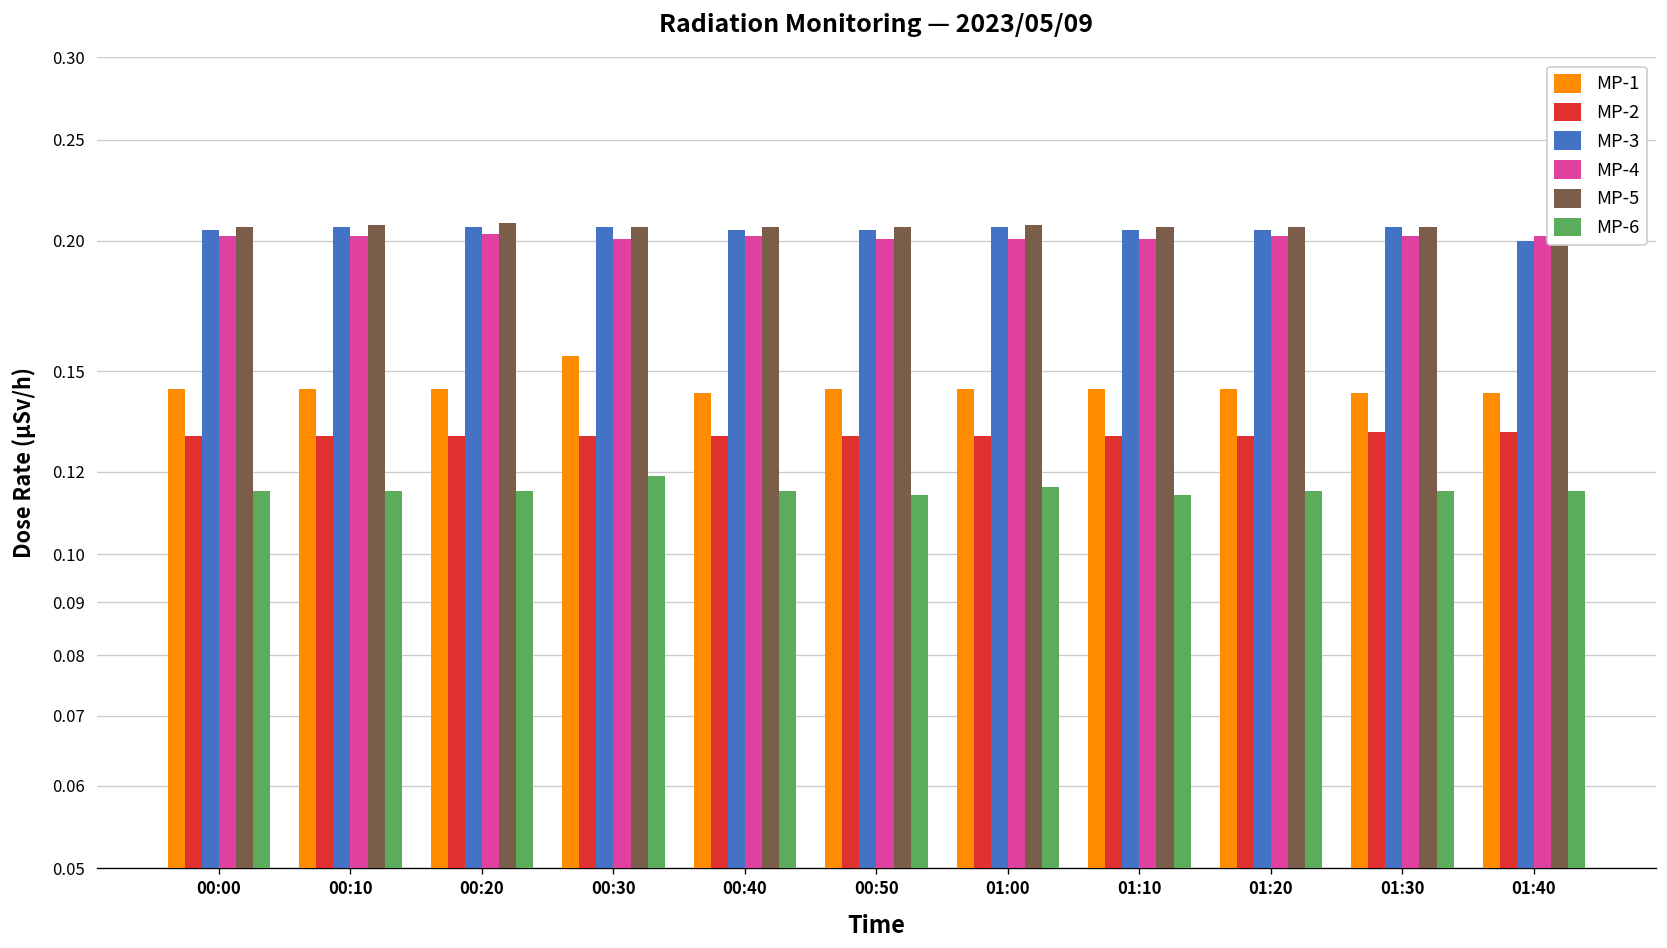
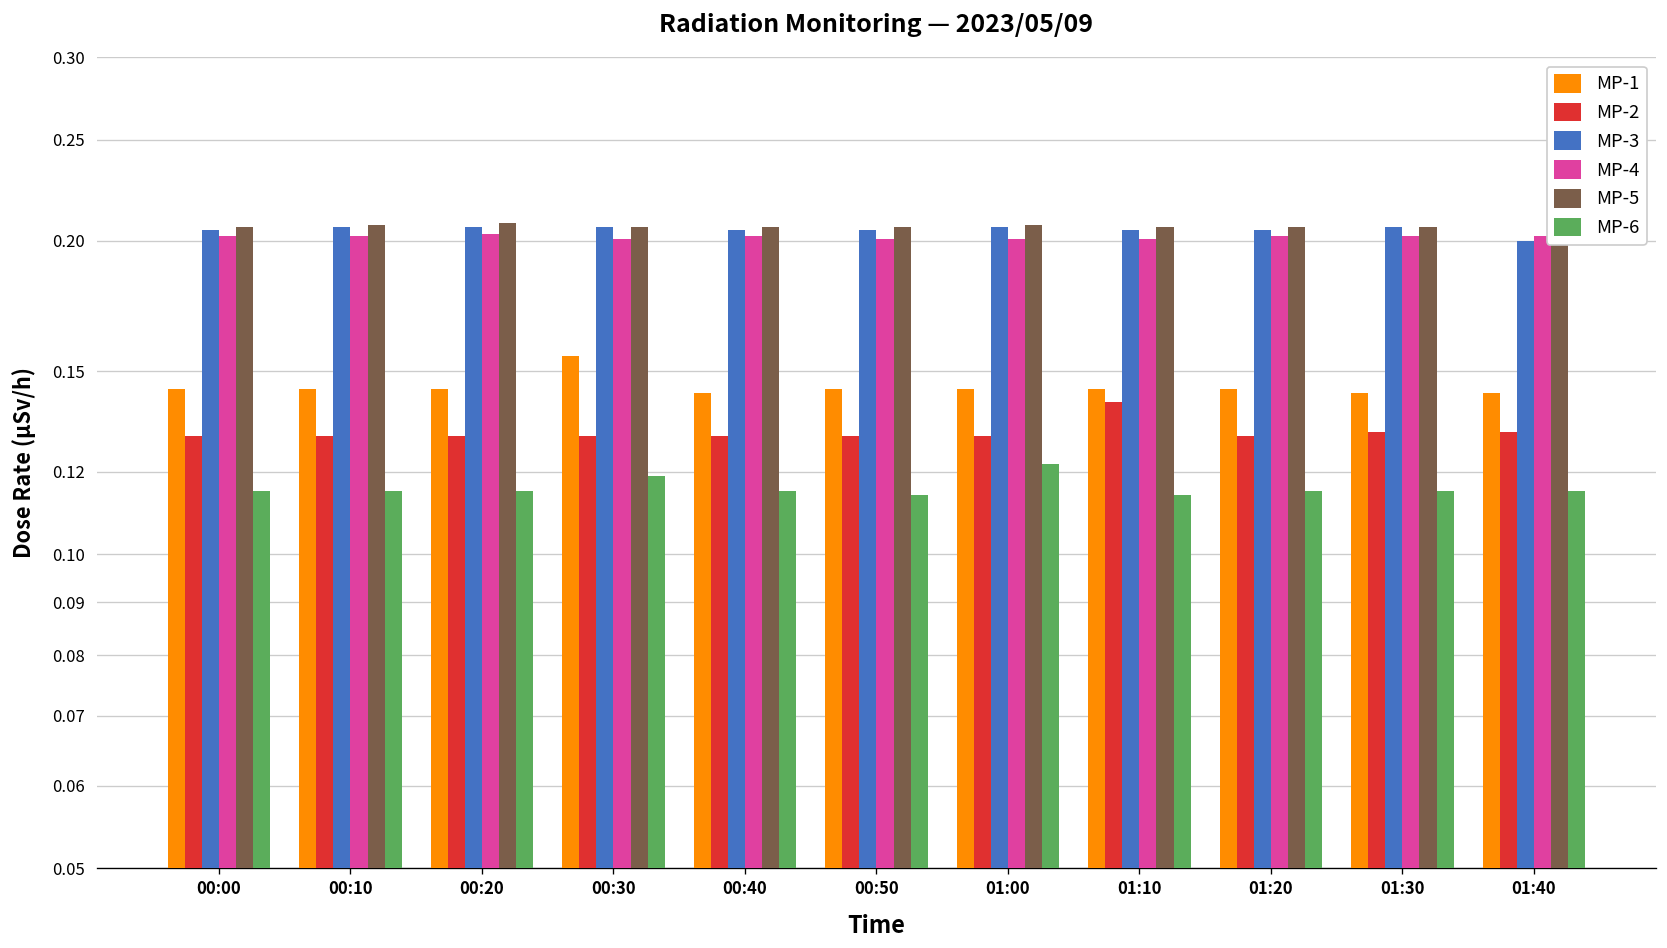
  {
    "MP-1": {
      "00:00": 0.144,
      "00:10": 0.144,
      "00:20": 0.144,
      "00:30": 0.155,
      "00:40": 0.143,
      "00:50": 0.144,
      "01:00": 0.144,
      "01:10": 0.144,
      "01:20": 0.144,
      "01:30": 0.143,
      "01:40": 0.143
    },
    "MP-2": {
      "00:00": 0.13,
      "00:10": 0.13,
      "00:20": 0.13,
      "00:30": 0.13,
      "00:40": 0.13,
      "00:50": 0.13,
      "01:00": 0.13,
-     "01:10": 0.13,
+     "01:10": 0.14,
      "01:20": 0.13,
      "01:30": 0.131,
      "01:40": 0.131
    },
    "MP-3": {
      "00:00": 0.205,
      "00:10": 0.206,
      "00:20": 0.206,
      "00:30": 0.206,
      "00:40": 0.205,
      "00:50": 0.205,
      "01:00": 0.206,
      "01:10": 0.205,
      "01:20": 0.205,
      "01:30": 0.206,
      "01:40": 0.200
    },
    "MP-4": {
      "00:00": 0.202,
      "00:10": 0.202,
      "00:20": 0.203,
      "00:30": 0.201,
      "00:40": 0.202,
      "00:50": 0.201,
      "01:00": 0.201,
      "01:10": 0.201,
      "01:20": 0.202,
      "01:30": 0.202,
      "01:40": 0.202
    },
    "MP-5": {
      "00:00": 0.206,
      "00:10": 0.207,
      "00:20": 0.208,
      "00:30": 0.206,
      "00:40": 0.206,
      "00:50": 0.206,
      "01:00": 0.207,
      "01:10": 0.206,
      "01:20": 0.206,
      "01:30": 0.206
    },
    "MP-6": {
      "00:00": 0.115,
      "00:10": 0.115,
      "00:20": 0.115,
      "00:30": 0.119,
      "00:40": 0.115,
      "00:50": 0.114,
-     "01:00": 0.116,
+     "01:00": 0.122,
      "01:10": 0.114,
      "01:20": 0.115,
      "01:30": 0.115,
      "01:40": 0.115
    }
  }
